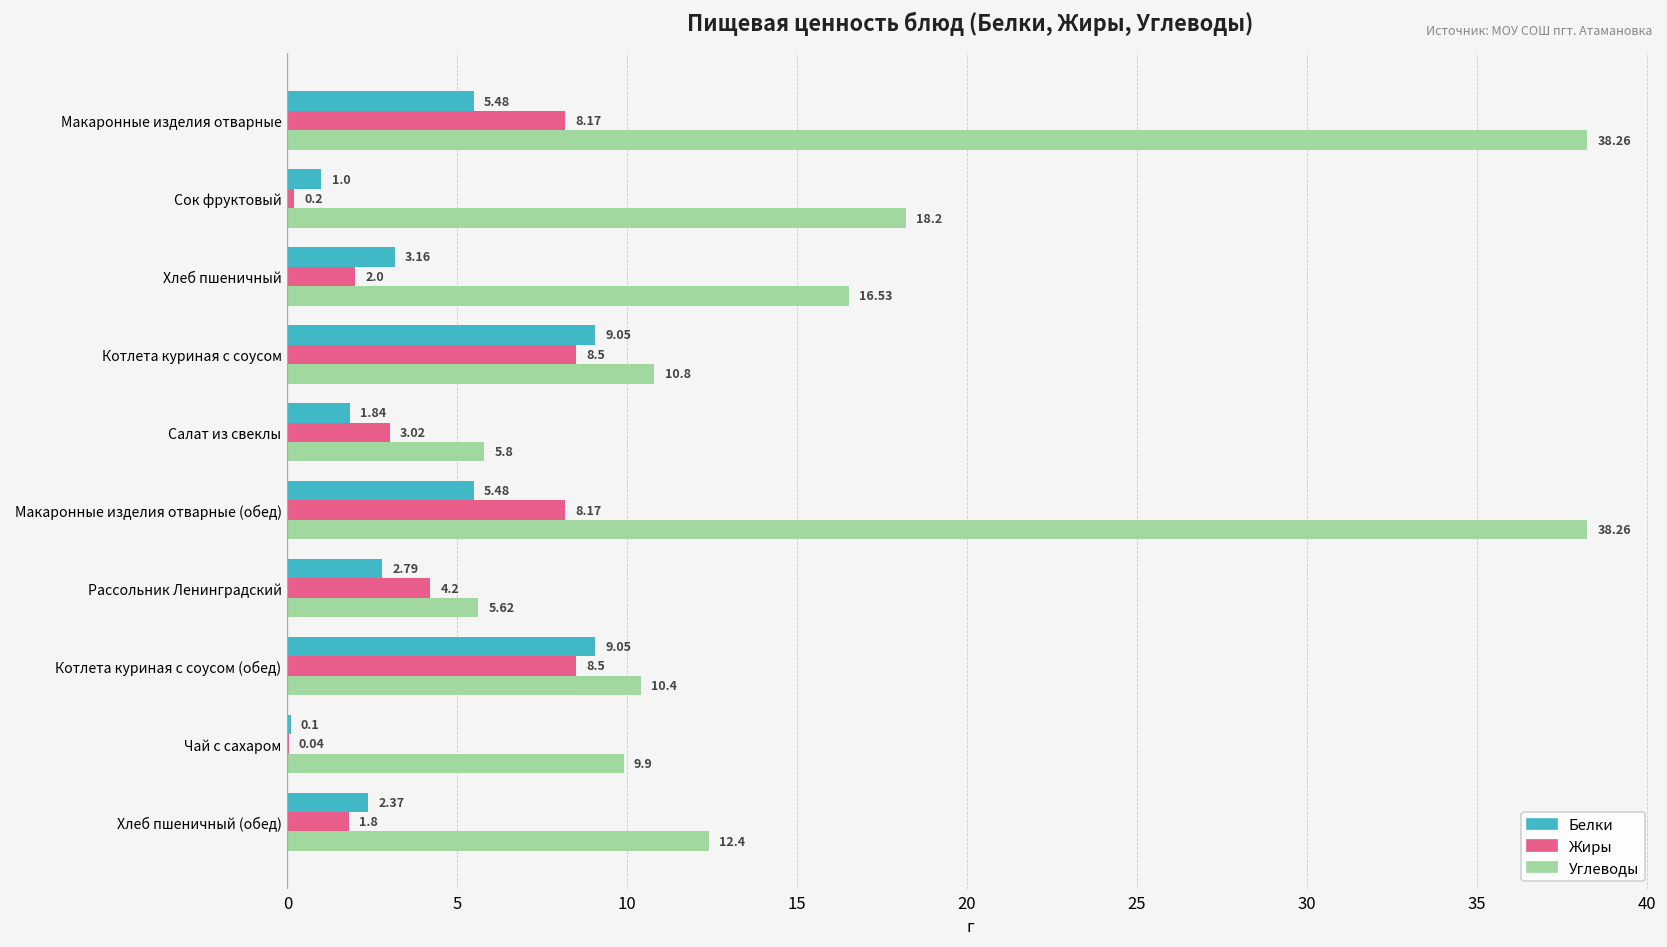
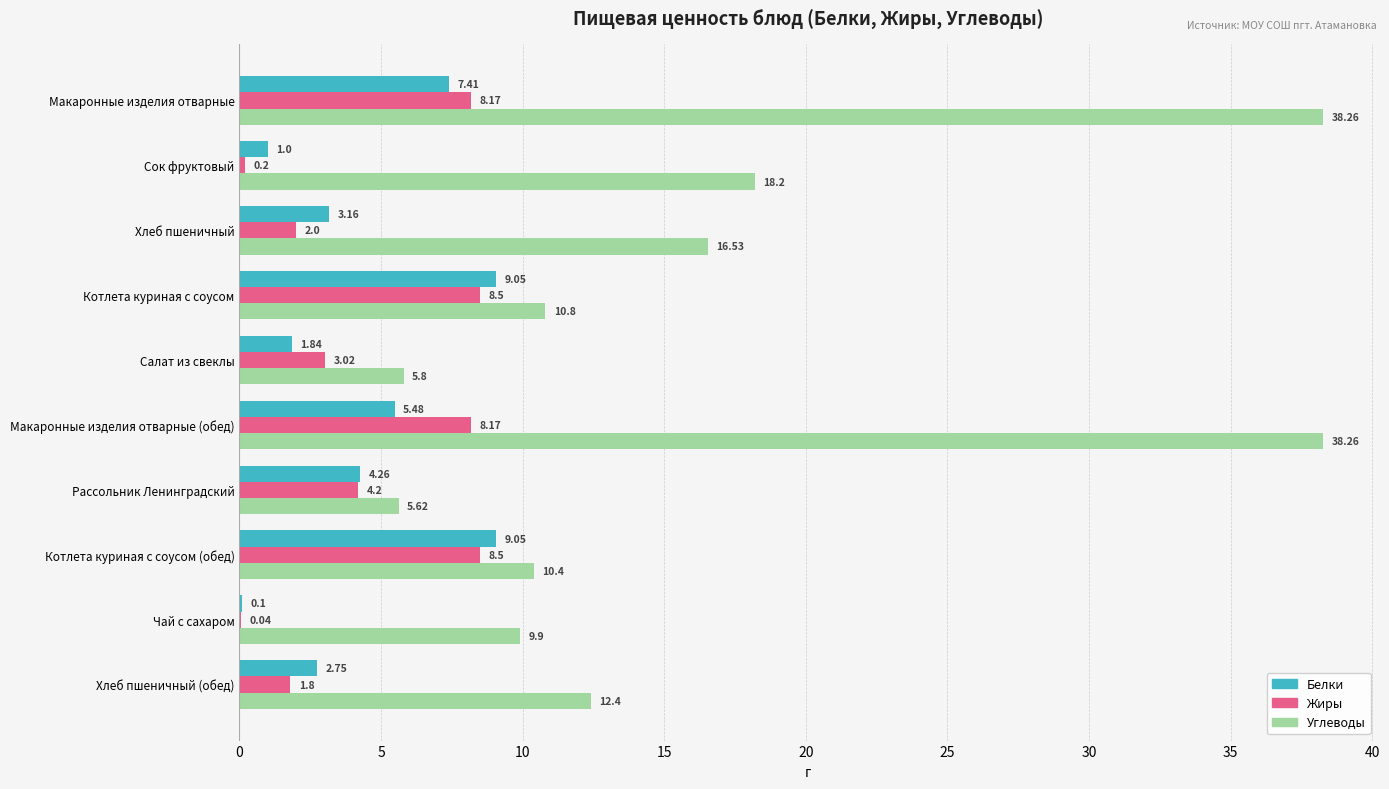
  {
    "Белки": {
-     "Макаронные изделия отварные": 5.48,
+     "Макаронные изделия отварные": 7.41,
      "Сок фруктовый": 1.0,
      "Хлеб пшеничный": 3.16,
      "Котлета куриная с соусом": 9.05,
      "Салат из свеклы": 1.84,
      "Макаронные изделия отварные (обед)": 5.48,
-     "Рассольник Ленинградский": 2.79,
+     "Рассольник Ленинградский": 4.26,
      "Котлета куриная с соусом (обед)": 9.05,
      "Чай с сахаром": 0.1,
-     "Хлеб пшеничный (обед)": 2.37
+     "Хлеб пшеничный (обед)": 2.75
    },
    "Жиры": {
      "Макаронные изделия отварные": 8.17,
      "Сок фруктовый": 0.2,
      "Хлеб пшеничный": 2.0,
      "Котлета куриная с соусом": 8.5,
      "Салат из свеклы": 3.02,
      "Макаронные изделия отварные (обед)": 8.17,
      "Рассольник Ленинградский": 4.2,
      "Котлета куриная с соусом (обед)": 8.5,
      "Чай с сахаром": 0.04,
      "Хлеб пшеничный (обед)": 1.8
    },
    "Углеводы": {
      "Макаронные изделия отварные": 38.26,
      "Сок фруктовый": 18.2,
      "Хлеб пшеничный": 16.53,
      "Котлета куриная с соусом": 10.8,
      "Салат из свеклы": 5.8,
      "Макаронные изделия отварные (обед)": 38.26,
      "Рассольник Ленинградский": 5.62,
      "Котлета куриная с соусом (обед)": 10.4,
      "Чай с сахаром": 9.9,
      "Хлеб пшеничный (обед)": 12.4
    }
  }
